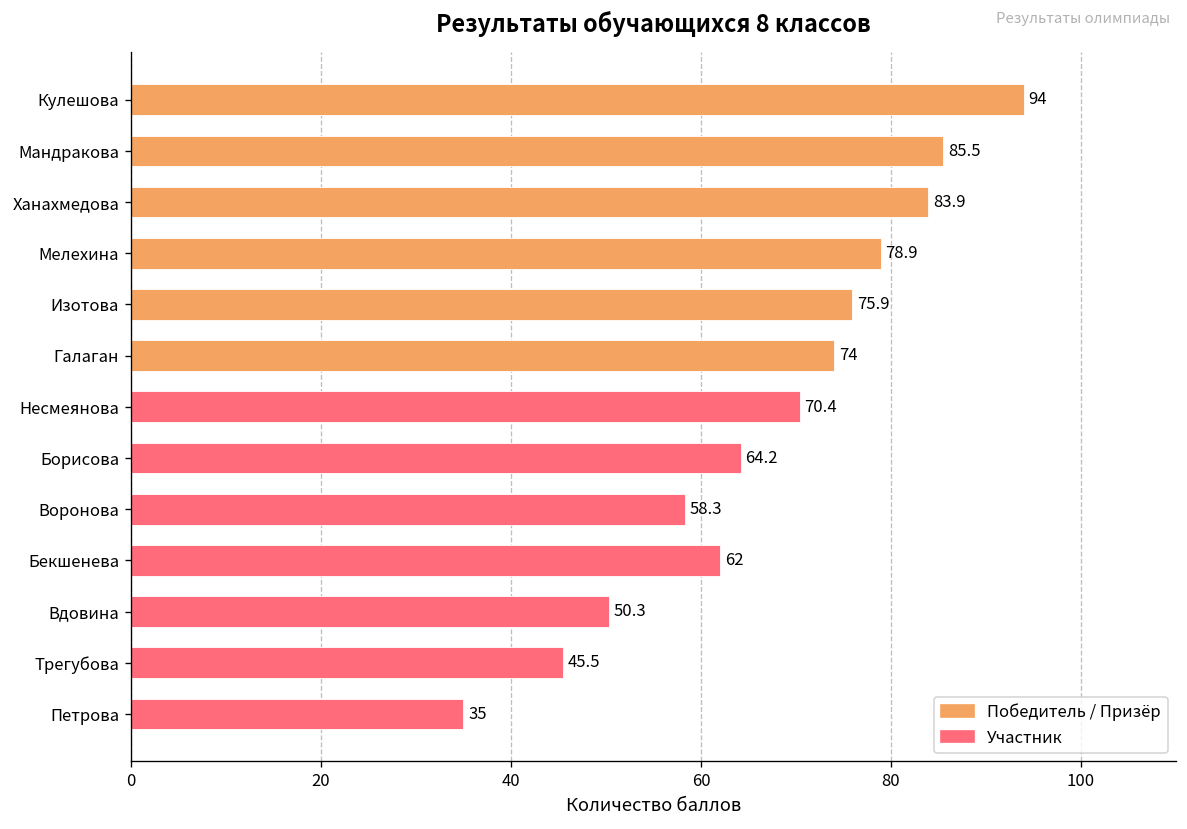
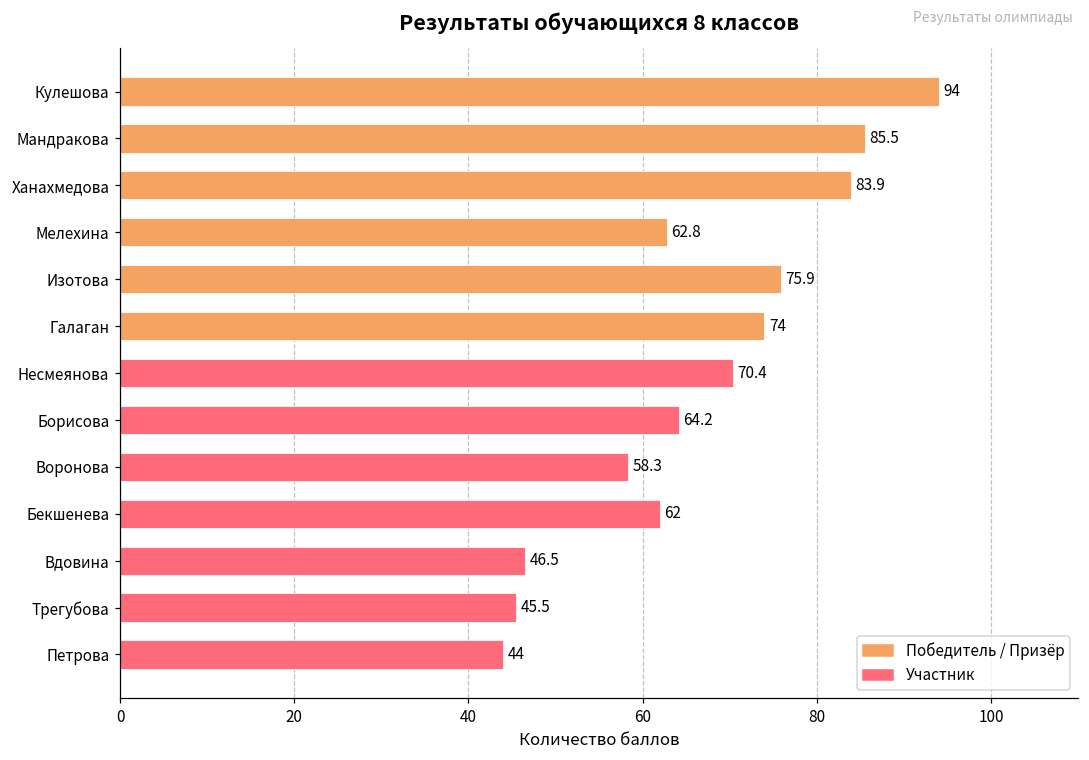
  {
    "Кулешова": 94,
    "Мандракова": 85.5,
    "Ханахмедова": 83.9,
-   "Мелехина": 78.9,
+   "Мелехина": 62.8,
    "Изотова": 75.9,
    "Галаган": 74,
    "Несмеянова": 70.4,
    "Борисова": 64.2,
    "Воронова": 58.3,
    "Бекшенева": 62,
-   "Вдовина": 50.3,
+   "Вдовина": 46.5,
    "Трегубова": 45.5,
-   "Петрова": 35
+   "Петрова": 44
  }
